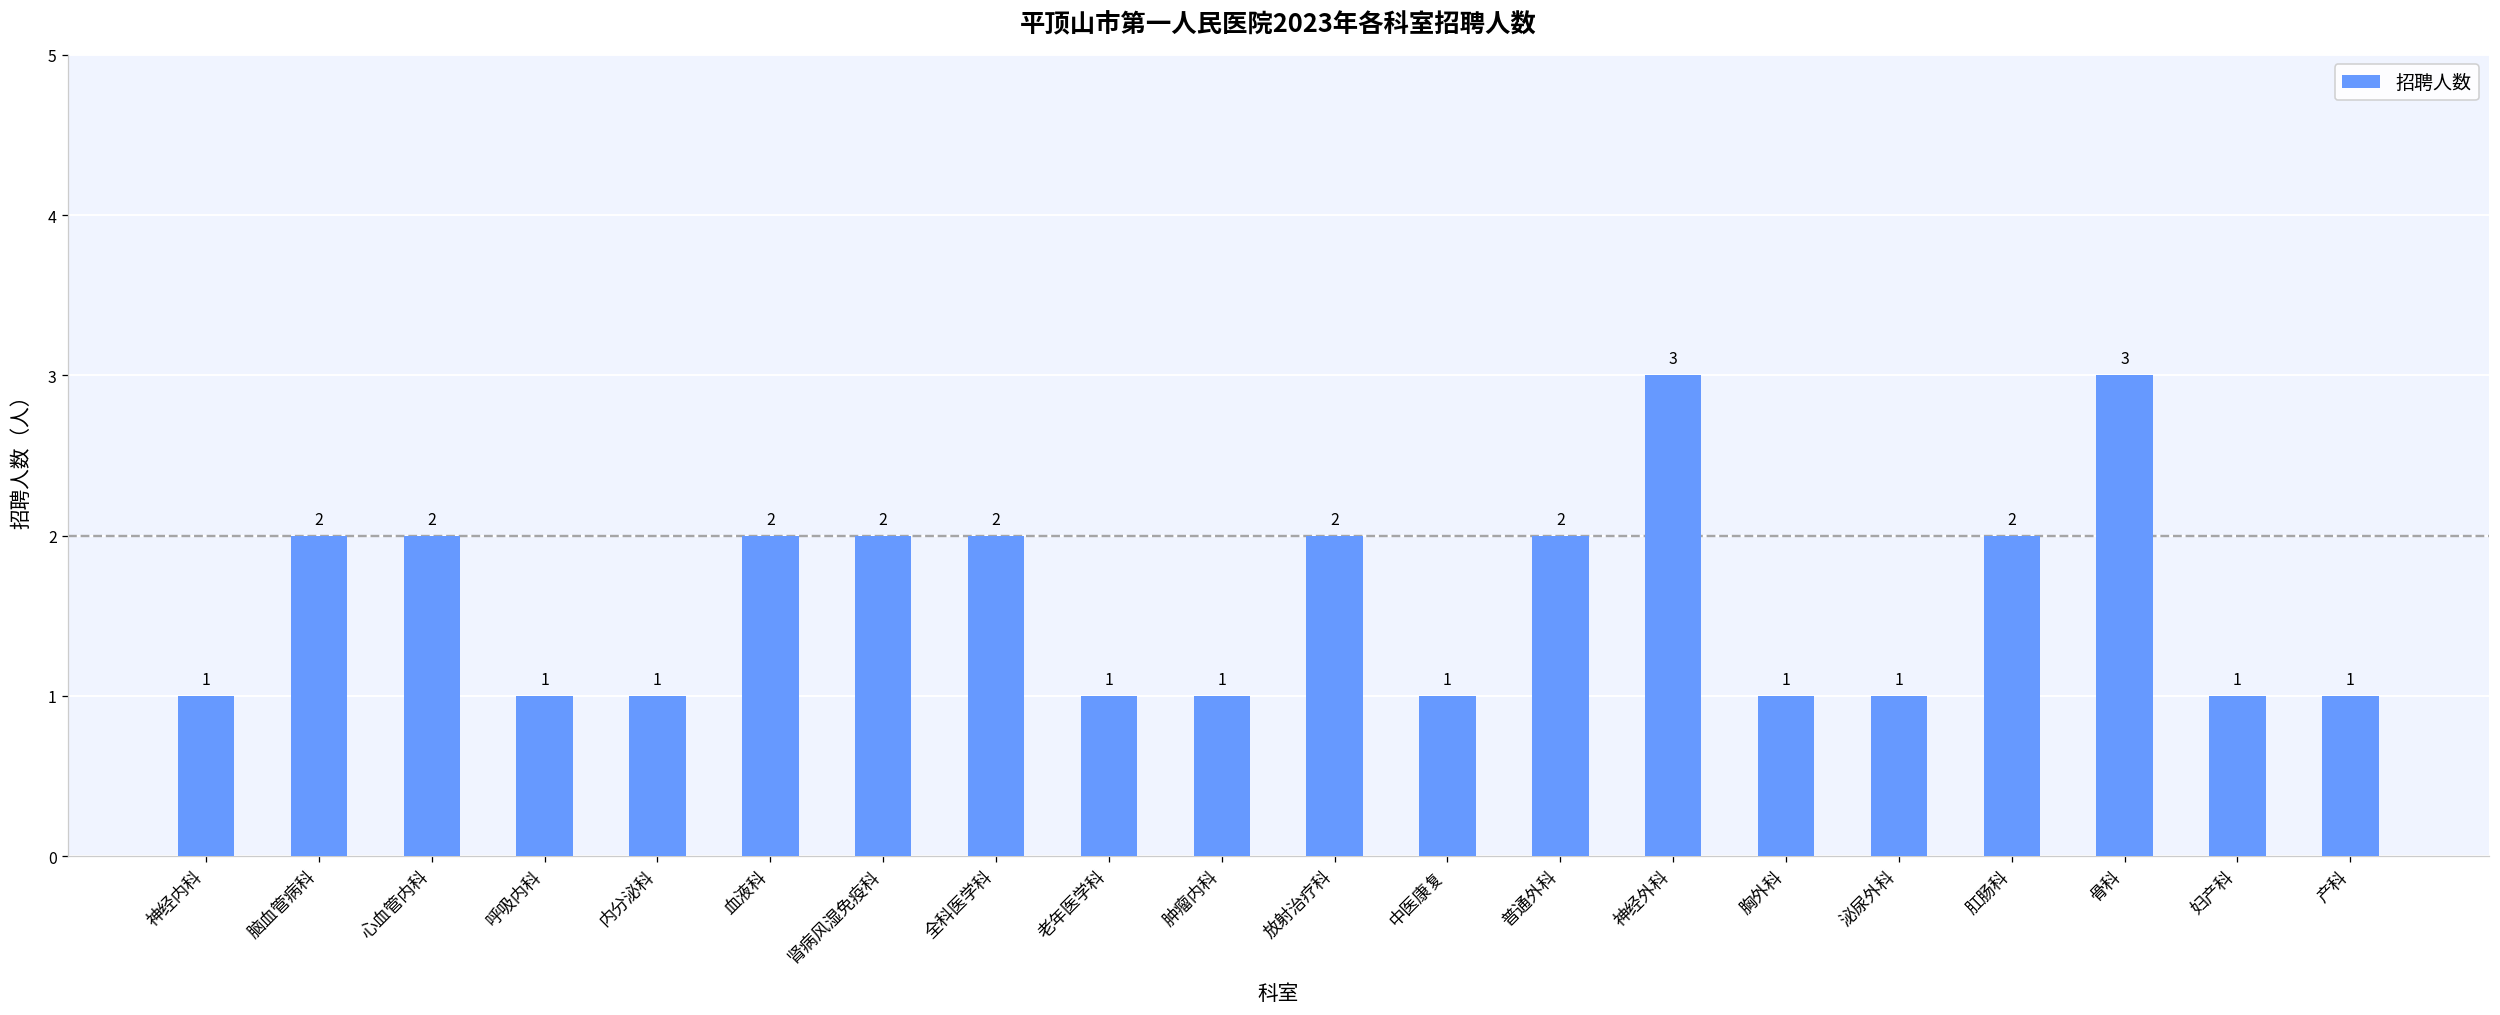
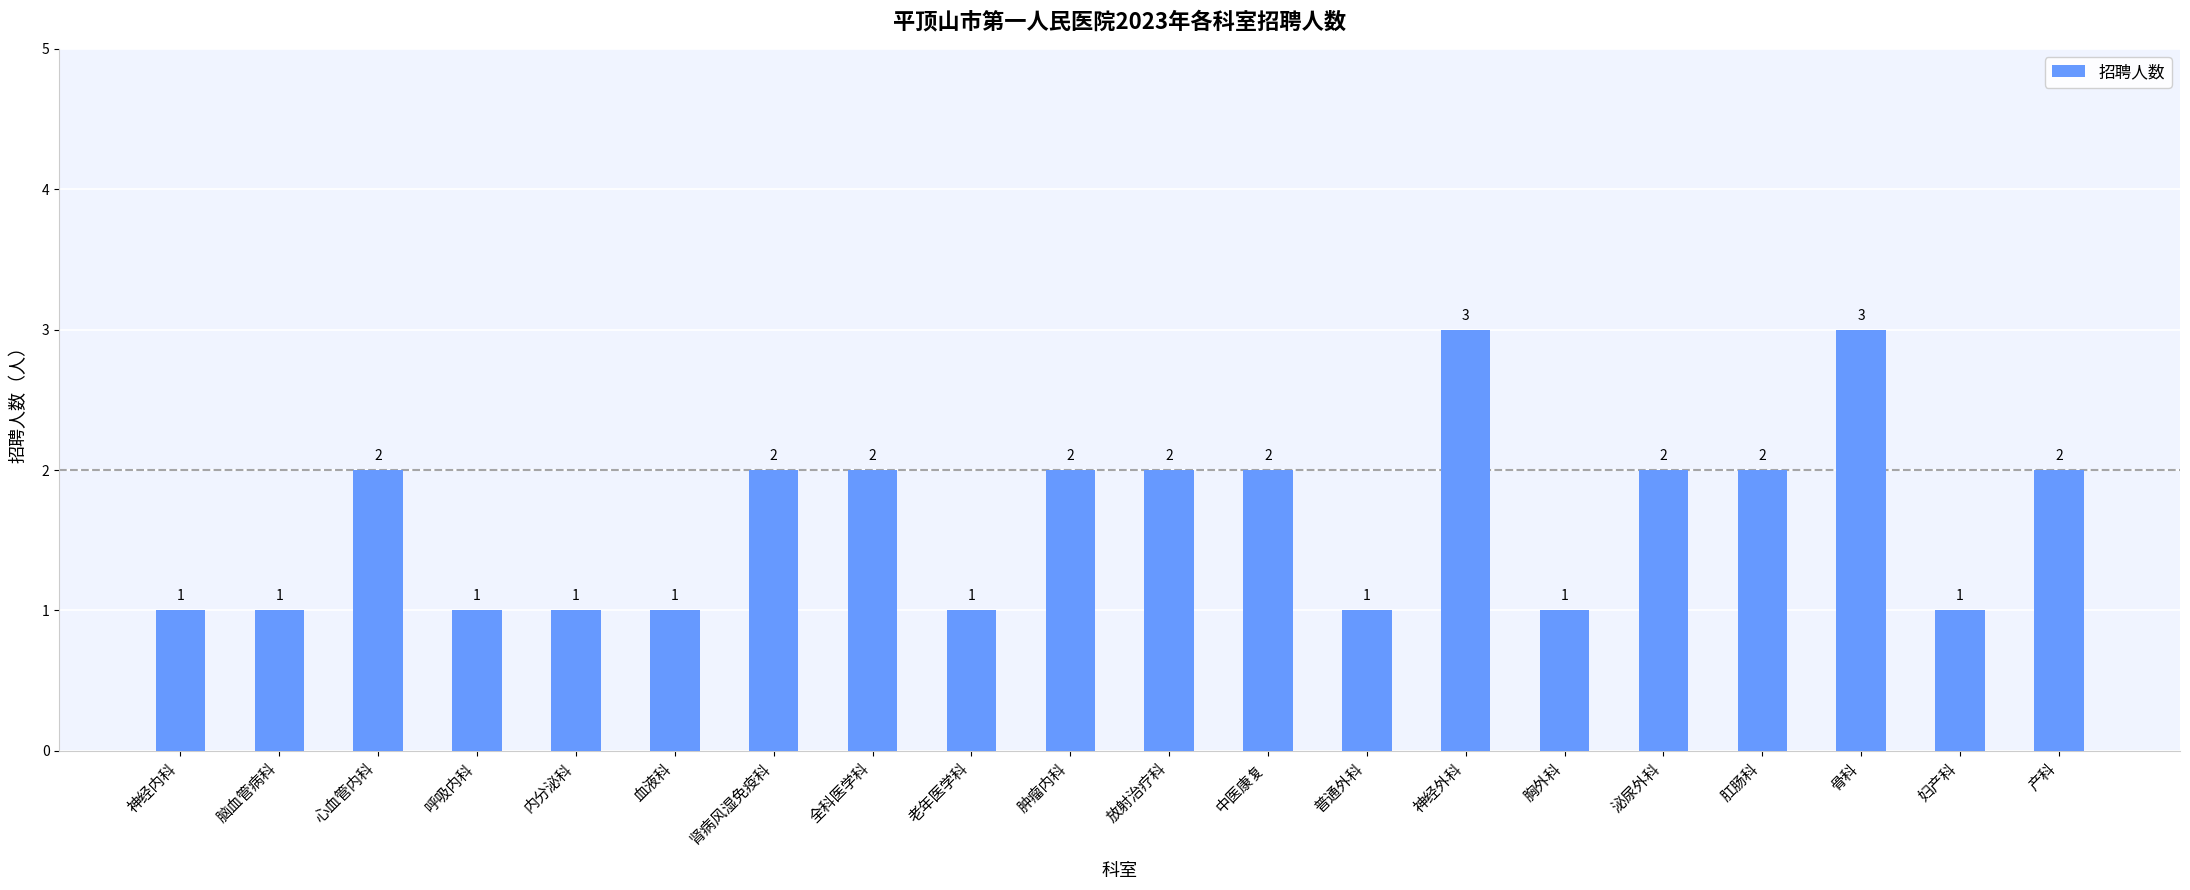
  {
    "神经内科": 1,
-   "脑血管病科": 2,
+   "脑血管病科": 1,
    "心血管内科": 2,
    "呼吸内科": 1,
    "内分泌科": 1,
-   "血液科": 2,
+   "血液科": 1,
    "肾病风湿免疫科": 2,
    "全科医学科": 2,
    "老年医学科": 1,
-   "肿瘤内科": 1,
+   "肿瘤内科": 2,
    "放射治疗科": 2,
-   "中医康复": 1,
-   "普通外科": 2,
+   "中医康复": 2,
+   "普通外科": 1,
    "神经外科": 3,
    "胸外科": 1,
-   "泌尿外科": 1,
+   "泌尿外科": 2,
    "肛肠科": 2,
    "骨科": 3,
    "妇产科": 1,
-   "产科": 1
+   "产科": 2
  }
